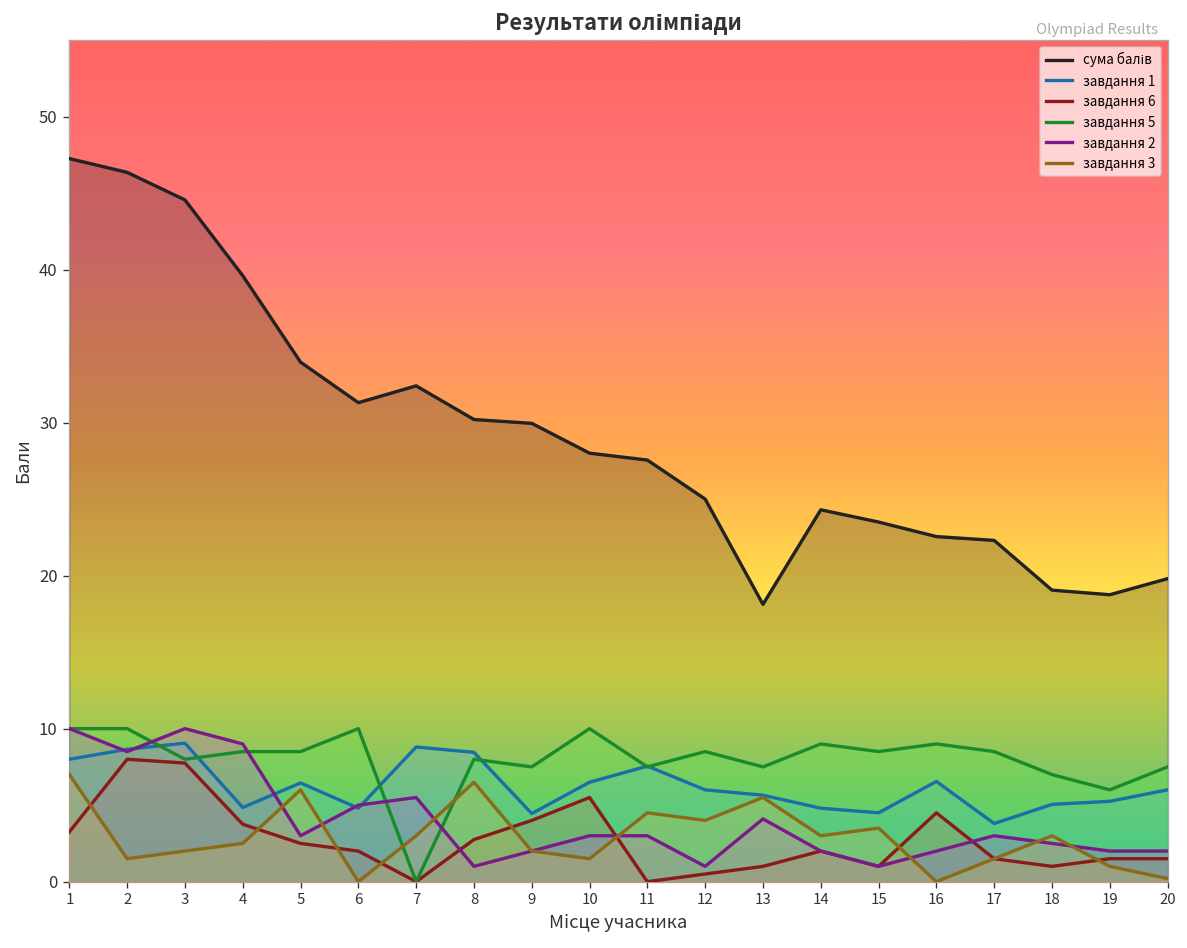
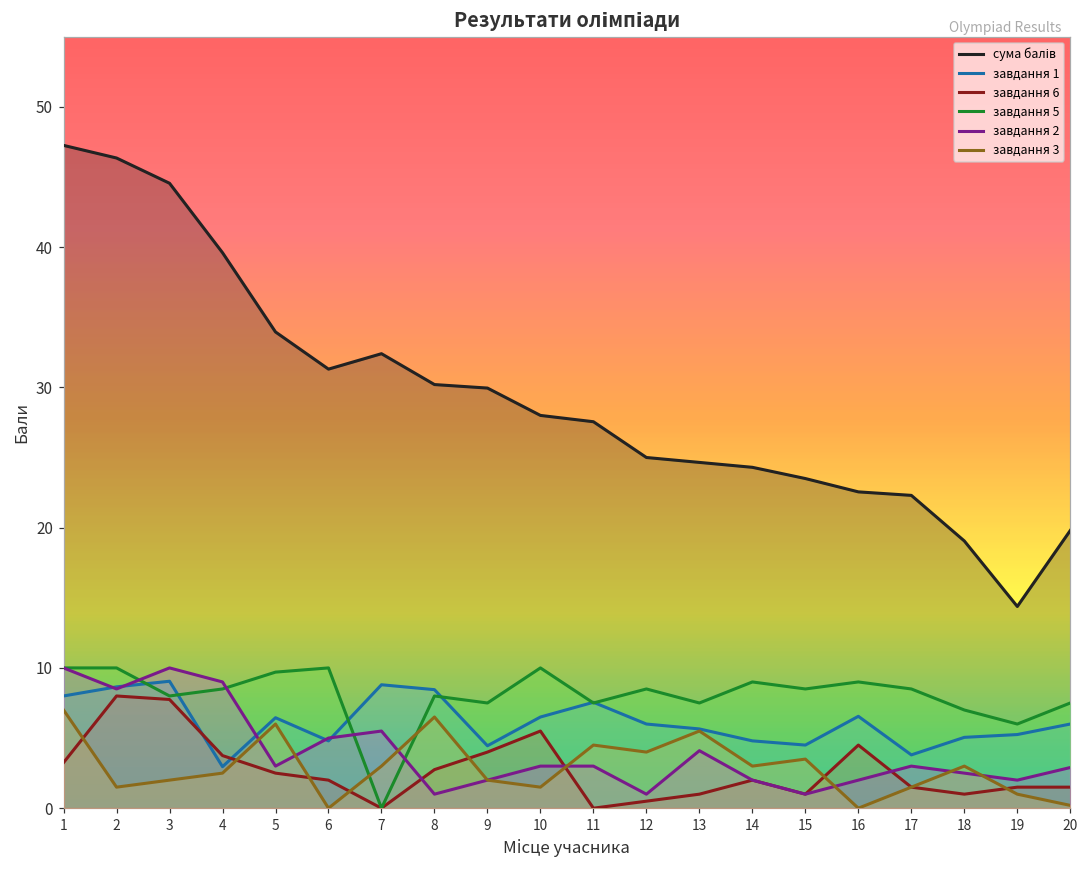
  {
    "сума балів": {
      "1": 47.3,
      "2": 46.4,
      "3": 44.6,
      "4": 39.6,
      "5": 34.0,
      "6": 31.3,
      "7": 32.4,
      "8": 30.2,
      "9": 30.0,
      "10": 28.0,
      "11": 27.6,
      "12": 25.0,
-     "13": 18.1,
+     "13": 24.7,
      "14": 24.3,
      "15": 23.5,
      "16": 22.6,
      "17": 22.3,
      "18": 19.1,
-     "19": 18.8,
+     "19": 14.4,
      "20": 19.8
    },
    "завдання 1": {
      "1": 8.0,
      "3": 9.1,
-     "4": 4.9,
+     "4": 3.0,
      "5": 6.5,
      "7": 8.8,
      "8": 8.5,
      "9": 4.5,
      "10": 6.5,
      "12": 6.0,
      "14": 4.8,
      "15": 4.5,
      "16": 6.6,
      "17": 3.8,
      "18": 5.1,
      "19": 5.3,
      "20": 6.0
    },
    "завдання 6": {
      "1": 3.3,
      "2": 8.0,
      "3": 7.8,
      "4": 3.8,
      "5": 2.5,
      "6": 2.0,
      "8": 2.8,
      "9": 4.0,
      "10": 5.5,
      "11": 0.0,
      "12": 0.5,
      "13": 1.0,
      "16": 4.5,
      "18": 1.0,
      "19": 1.5,
      "20": 1.5
    },
    "завдання 5": {
      "2": 10.0,
      "3": 8.0,
      "4": 8.5,
-     "5": 8.5,
+     "5": 9.7,
      "6": 10.0,
      "8": 8.0,
      "9": 7.5,
      "10": 10.0,
      "12": 8.5,
      "13": 7.5,
      "14": 9.0,
      "15": 8.5,
      "16": 9.0,
      "17": 8.5,
      "18": 7.0,
      "19": 6.0,
      "20": 7.5
    },
    "завдання 2": {
      "3": 10.0,
      "4": 9.0,
      "5": 3.0,
      "7": 5.5,
      "8": 1.0,
      "10": 3.0,
      "11": 3.0,
      "12": 1.0,
      "13": 4.1,
      "16": 2.0,
      "17": 3.0,
      "18": 2.5,
      "19": 2.0,
-     "20": 2.0
+     "20": 2.9
    },
    "завдання 3": {
      "1": 7.0,
      "2": 1.5,
      "3": 2.0,
      "4": 2.5,
      "5": 6.0,
      "6": 0.0,
      "7": 3.0,
      "8": 6.5,
      "10": 1.5,
      "11": 4.5,
      "12": 4.0,
      "14": 3.0,
      "15": 3.5,
      "16": 0.0,
      "18": 3.0,
      "19": 1.0,
      "20": 0.2
    }
  }
